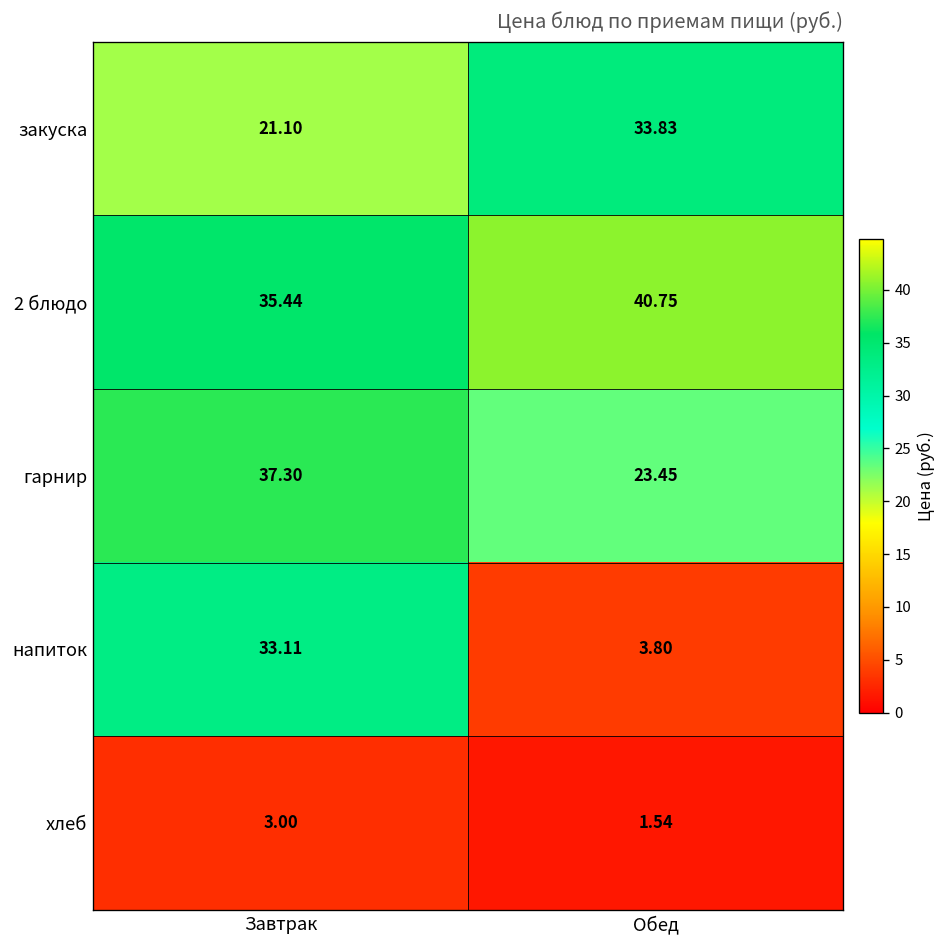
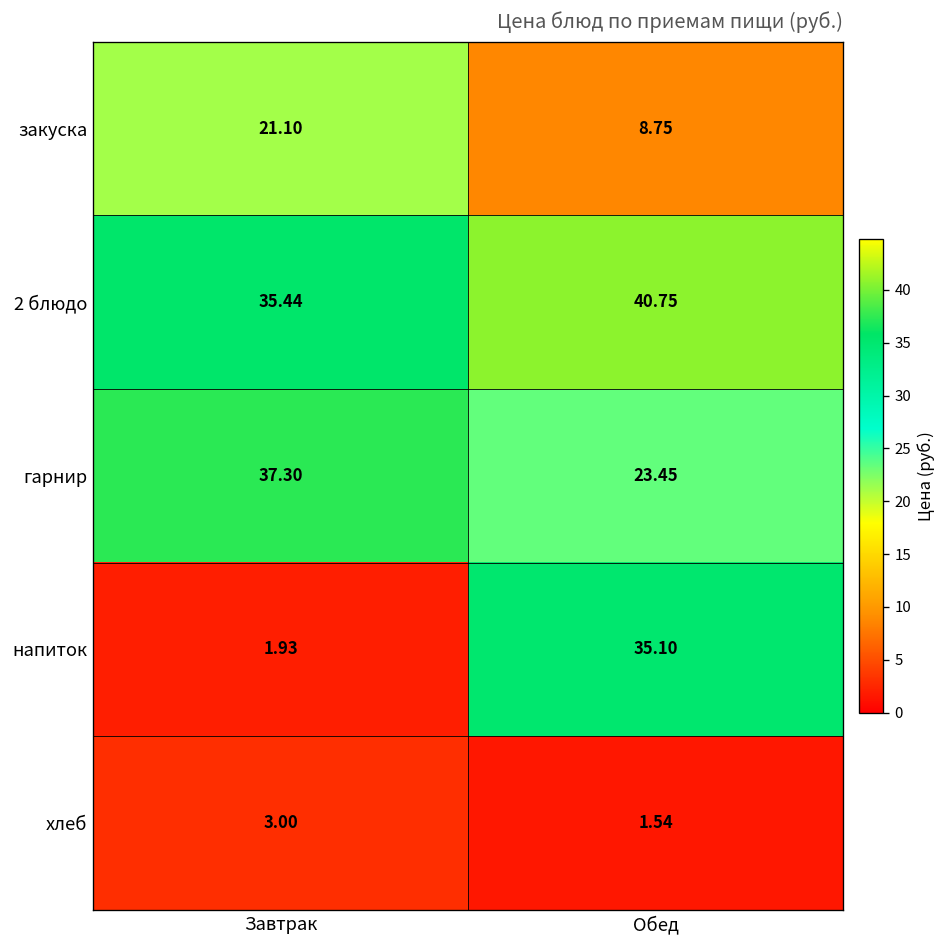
  {
    "закуска": {
      "Завтрак": 21.10,
-     "Обед": 33.83
+     "Обед": 8.75
    },
    "2 блюдо": {
      "Завтрак": 35.44,
      "Обед": 40.75
    },
    "гарнир": {
      "Завтрак": 37.30,
      "Обед": 23.45
    },
    "напиток": {
-     "Завтрак": 33.11,
-     "Обед": 3.80
+     "Завтрак": 1.93,
+     "Обед": 35.10
    },
    "хлеб": {
      "Завтрак": 3.00,
      "Обед": 1.54
    }
  }
